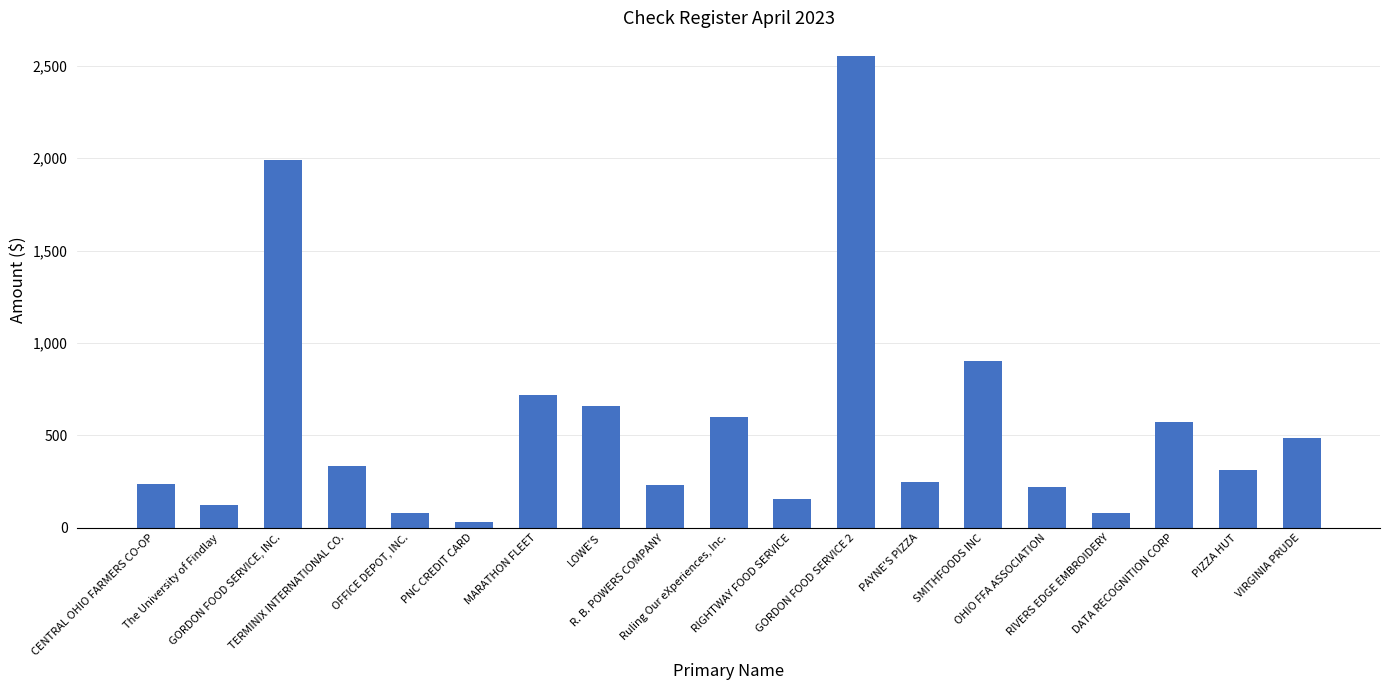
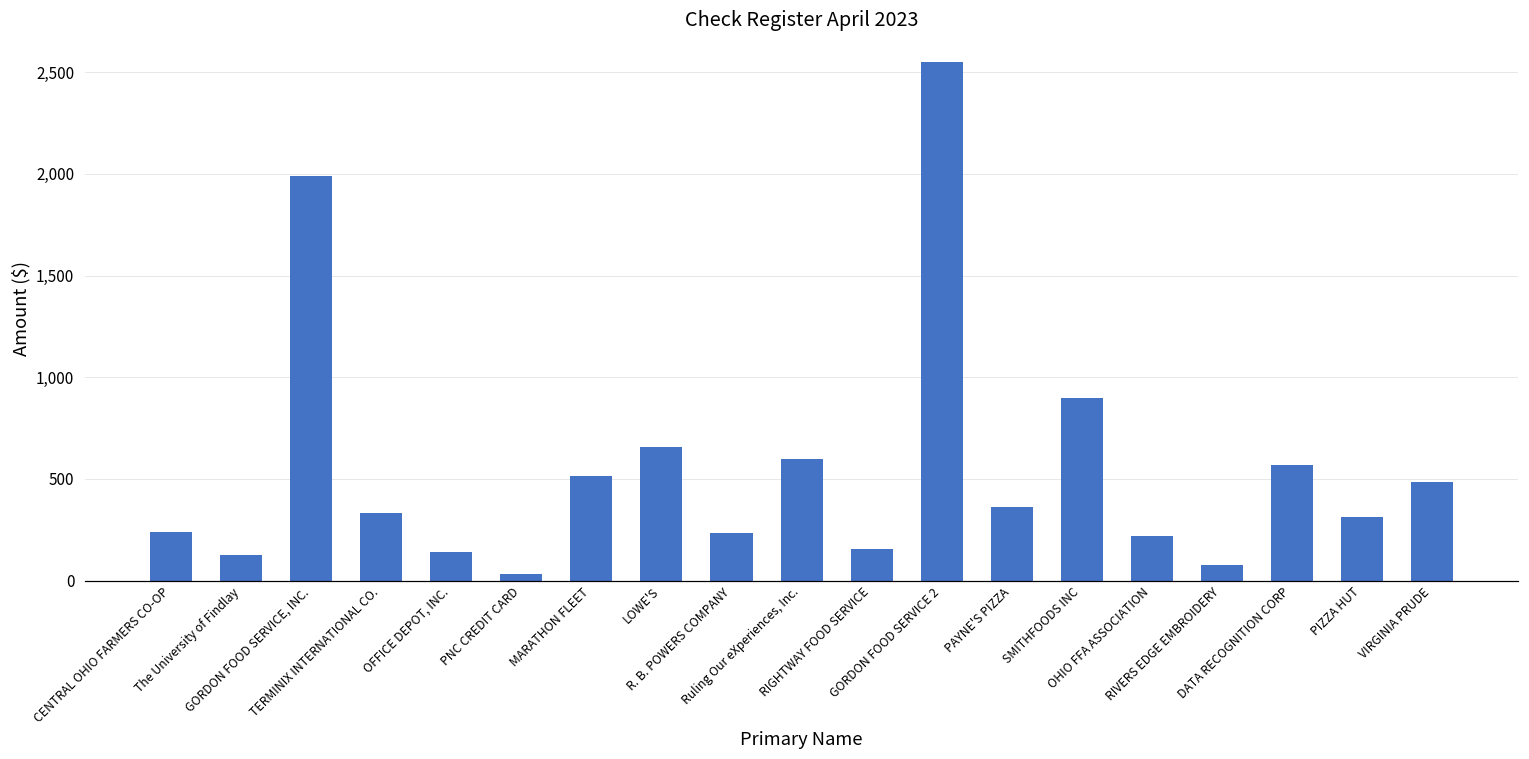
  {
    "CENTRAL OHIO FARMERS CO-OP": "240",
    "The University of Findlay": "130",
    "GORDON FOOD SERVICE, INC.": "1,990",
    "TERMINIX INTERNATIONAL CO.": "330",
-   "OFFICE DEPOT, INC.": "80",
+   "OFFICE DEPOT, INC.": "140",
    "PNC CREDIT CARD": "30",
-   "MARATHON FLEET": "720",
+   "MARATHON FLEET": "510",
    "LOWE'S": "660",
    "R. B. POWERS COMPANY": "230",
    "Ruling Our eXperiences, Inc.": "600",
    "RIGHTWAY FOOD SERVICE": "150",
    "GORDON FOOD SERVICE 2": "2,550",
-   "PAYNE'S PIZZA": "250",
+   "PAYNE'S PIZZA": "360",
    "SMITHFOODS INC": "900",
    "OHIO FFA ASSOCIATION": "220",
    "RIVERS EDGE EMBROIDERY": "80",
    "DATA RECOGNITION CORP": "570",
    "PIZZA HUT": "310",
    "VIRGINIA PRUDE": "480"
  }
